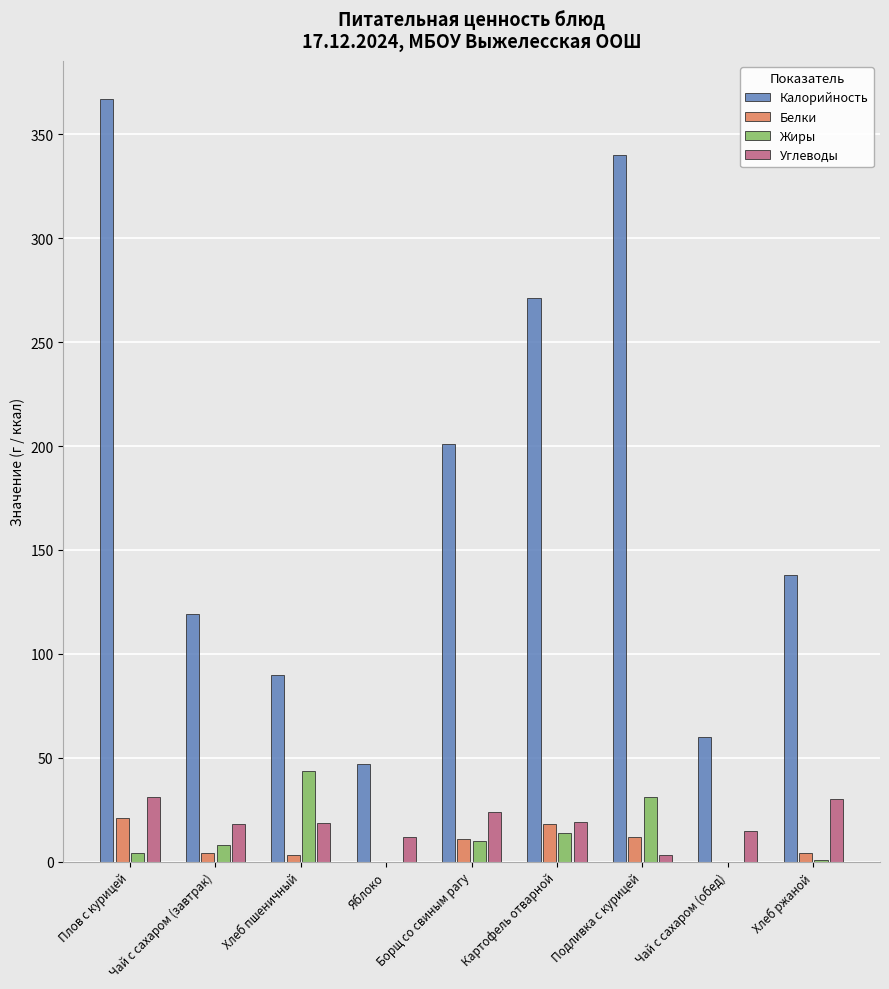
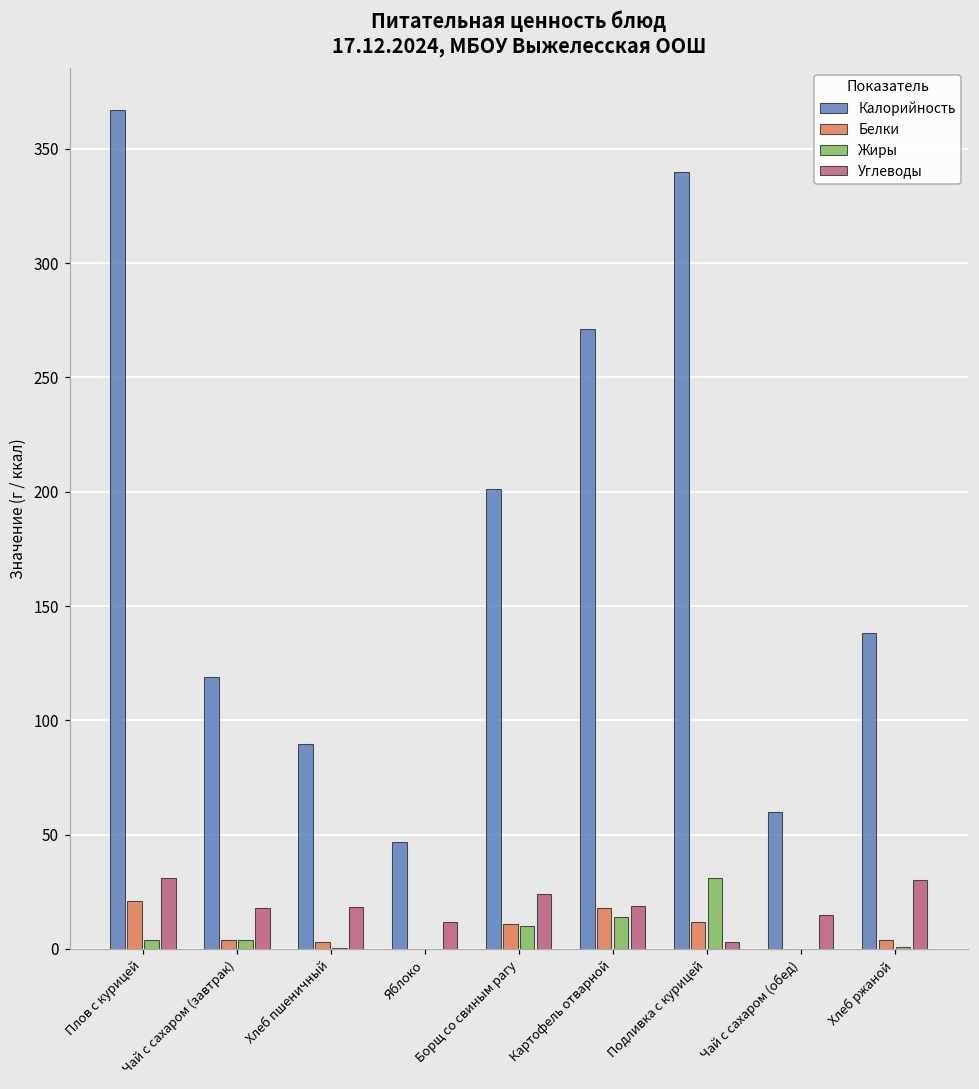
  {
    "Калорийность": {
      "Плов с курицей": 367,
      "Чай с сахаром (завтрак)": 119,
      "Хлеб пшеничный": 90,
      "Яблоко": 47,
      "Борщ со свиным рагу": 201,
      "Картофель отварной": 271,
      "Подливка с курицей": 340,
      "Чай с сахаром (обед)": 60,
      "Хлеб ржаной": 138
    },
    "Белки": {
      "Плов с курицей": 21,
      "Чай с сахаром (завтрак)": 4,
      "Хлеб пшеничный": 3,
      "Яблоко": 0,
      "Борщ со свиным рагу": 11,
      "Картофель отварной": 18,
      "Подливка с курицей": 12,
      "Чай с сахаром (обед)": 0,
      "Хлеб ржаной": 4
    },
    "Жиры": {
      "Плов с курицей": 4,
-     "Чай с сахаром (завтрак)": 8,
-     "Хлеб пшеничный": 44,
+     "Чай с сахаром (завтрак)": 4,
+     "Хлеб пшеничный": 0,
      "Яблоко": 0,
      "Борщ со свиным рагу": 10,
      "Картофель отварной": 14,
      "Подливка с курицей": 31,
      "Чай с сахаром (обед)": 0
    },
    "Углеводы": {
      "Плов с курицей": 31,
      "Чай с сахаром (завтрак)": 18,
      "Хлеб пшеничный": 18,
      "Яблоко": 12,
      "Борщ со свиным рагу": 24,
      "Картофель отварной": 19,
      "Подливка с курицей": 3,
      "Чай с сахаром (обед)": 15,
      "Хлеб ржаной": 30
    }
  }
